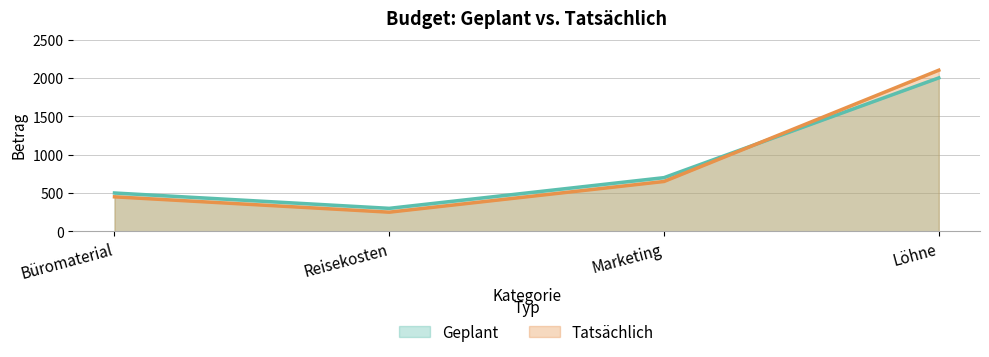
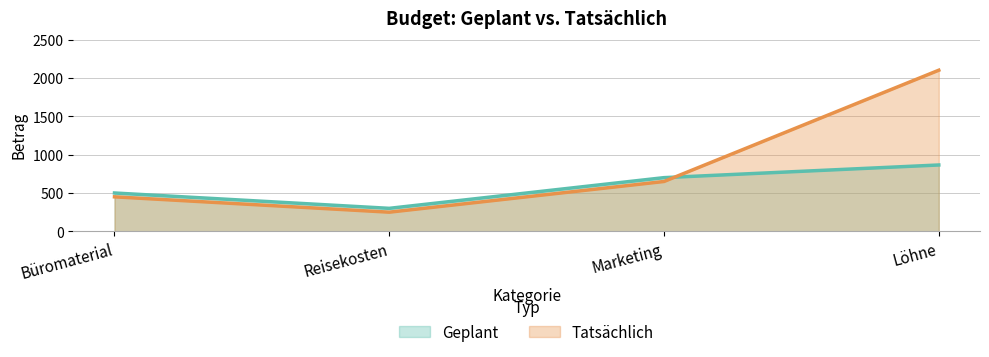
  {
    "Geplant": {
      "Büromaterial": 500,
      "Reisekosten": 300,
      "Marketing": 700,
-     "Löhne": 2000
+     "Löhne": 900
    },
    "Tatsächlich": {
      "Büromaterial": 500,
      "Reisekosten": 300,
      "Marketing": 700,
      "Löhne": 2100
    }
  }
